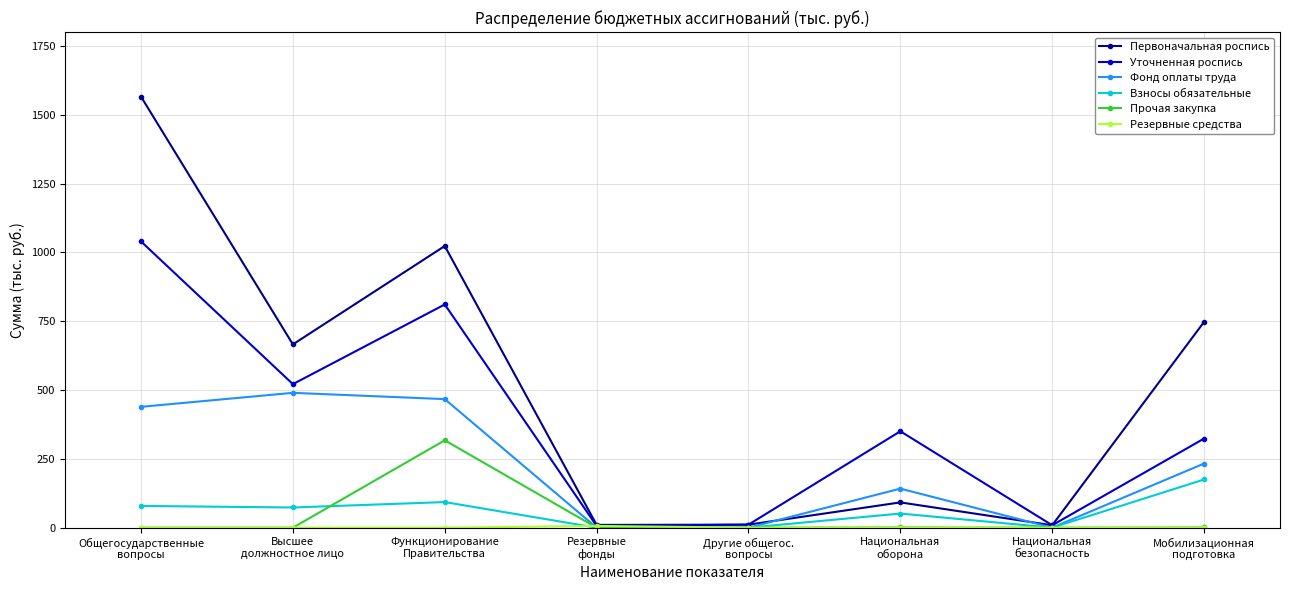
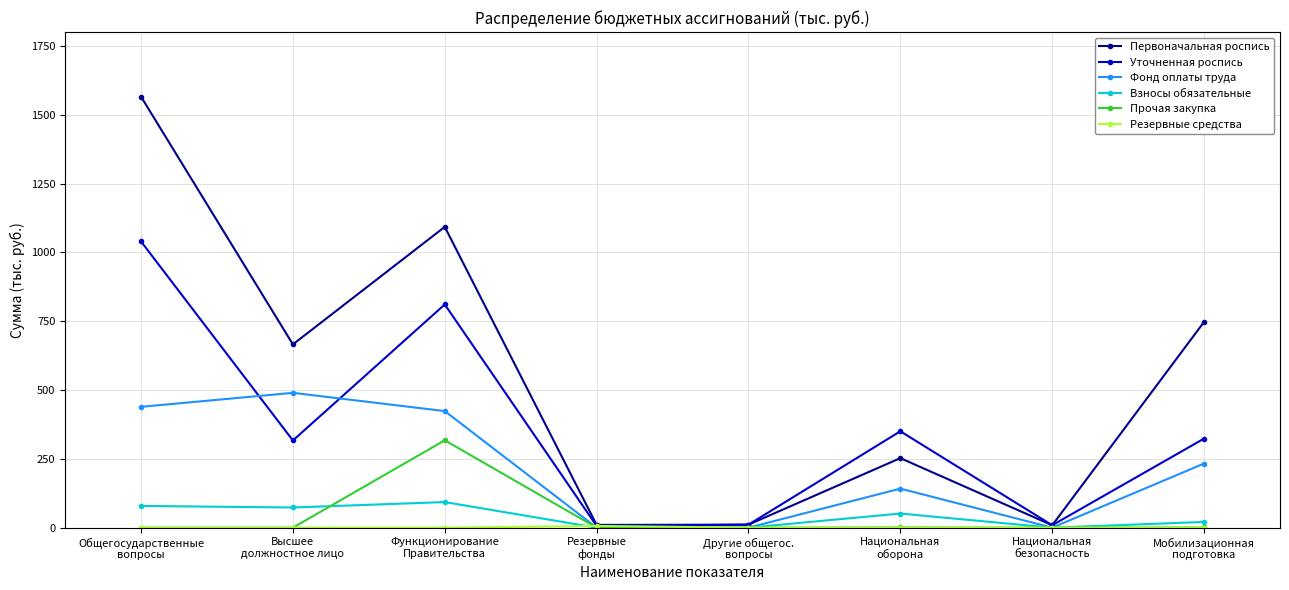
  {
    "Первоначальная роспись": {
      "Общегосударственные вопросы": 1570,
      "Высшее должностное лицо": 670,
-     "Функционирование Правительства": 1020,
-     "Национальная оборона": 90,
+     "Функционирование Правительства": 1090,
+     "Национальная оборона": 250,
      "Мобилизационная подготовка": 750
    },
    "Уточненная роспись": {
      "Общегосударственные вопросы": 1040,
-     "Высшее должностное лицо": 520,
+     "Высшее должностное лицо": 320,
      "Функционирование Правительства": 810,
      "Национальная оборона": 350,
      "Мобилизационная подготовка": 320
    },
    "Фонд оплаты труда": {
      "Общегосударственные вопросы": 440,
      "Высшее должностное лицо": 490,
-     "Функционирование Правительства": 470,
+     "Функционирование Правительства": 420,
      "Национальная оборона": 140,
      "Мобилизационная подготовка": 230
    },
    "Взносы обязательные": {
      "Общегосударственные вопросы": 80,
      "Высшее должностное лицо": 70,
      "Функционирование Правительства": 90,
      "Национальная оборона": 50,
-     "Мобилизационная подготовка": 180
+     "Мобилизационная подготовка": 20
    },
    "Прочая закупка": {
      "Функционирование Правительства": 320
    },
    "Резервные средства": {
      "Функционирование Правительства": 0
    }
  }
